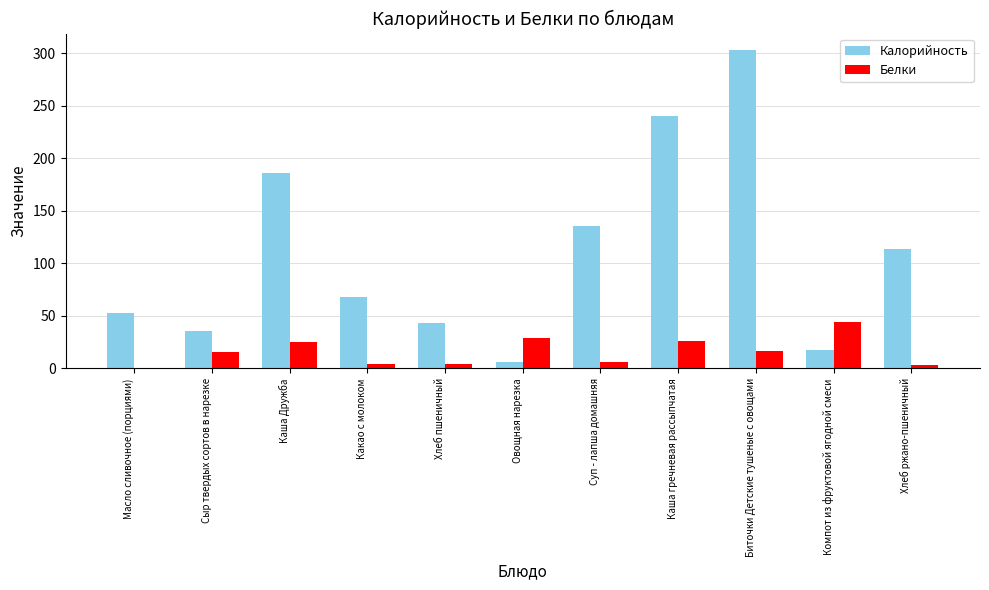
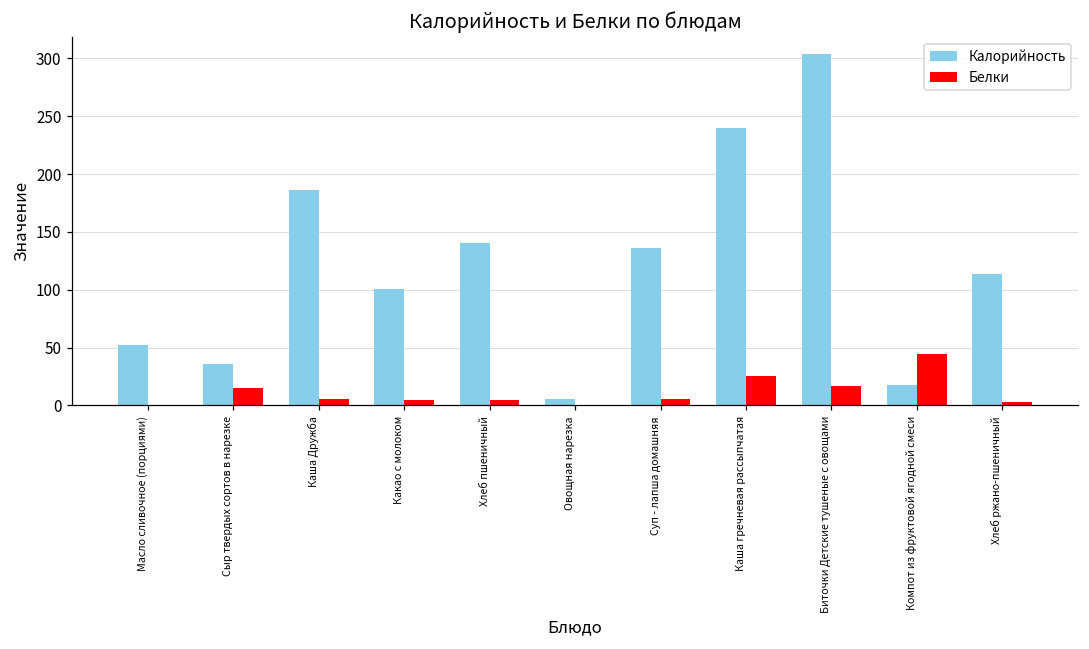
  {
    "Калорийность": {
      "Масло сливочное (порциями)": 52,
      "Сыр твердых сортов в нарезке": 36,
      "Каша Дружба": 186,
-     "Какао с молоком": 68,
-     "Хлеб пшеничный": 43,
+     "Какао с молоком": 100,
+     "Хлеб пшеничный": 141,
      "Овощная нарезка": 6,
      "Суп - лапша домашняя": 136,
      "Каша гречневая рассыпчатая": 240,
      "Биточки Детские тушеные с овощами": 303,
      "Компот из фруктовой ягодной смеси": 18,
      "Хлеб ржано-пшеничный": 113
    },
    "Белки": {
      "Сыр твердых сортов в нарезке": 15,
-     "Каша Дружба": 26,
+     "Каша Дружба": 6,
      "Какао с молоком": 5,
      "Хлеб пшеничный": 5,
-     "Овощная нарезка": 29,
+     "Овощная нарезка": 0,
      "Суп - лапша домашняя": 6,
      "Каша гречневая рассыпчатая": 26,
      "Биточки Детские тушеные с овощами": 17,
      "Компот из фруктовой ягодной смеси": 44,
      "Хлеб ржано-пшеничный": 3
    }
  }
